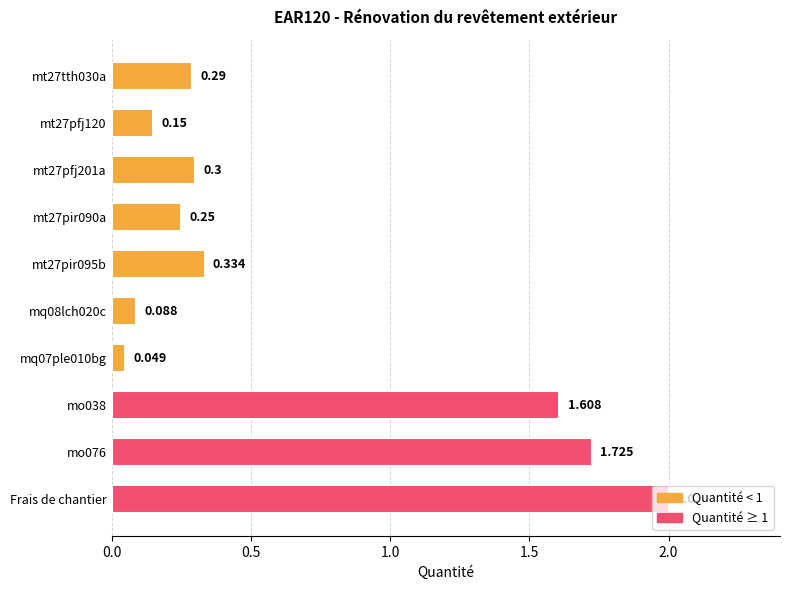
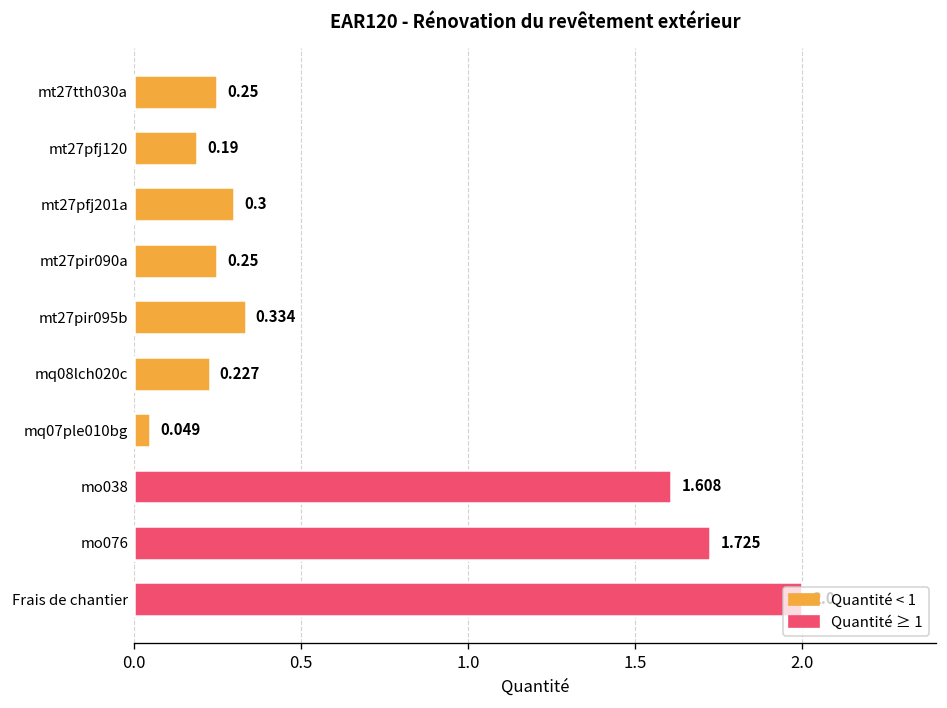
  {
    "Quantité < 1": {
-     "mt27tth030a": 0.29,
-     "mt27pfj120": 0.15,
+     "mt27tth030a": 0.25,
+     "mt27pfj120": 0.19,
      "mt27pfj201a": 0.3,
      "mt27pir090a": 0.25,
      "mt27pir095b": 0.334,
-     "mq08lch020c": 0.088,
+     "mq08lch020c": 0.227,
      "mq07ple010bg": 0.049
    },
    "Quantité ≥ 1": {
      "mo038": 1.608,
      "mo076": 1.725
    }
  }
